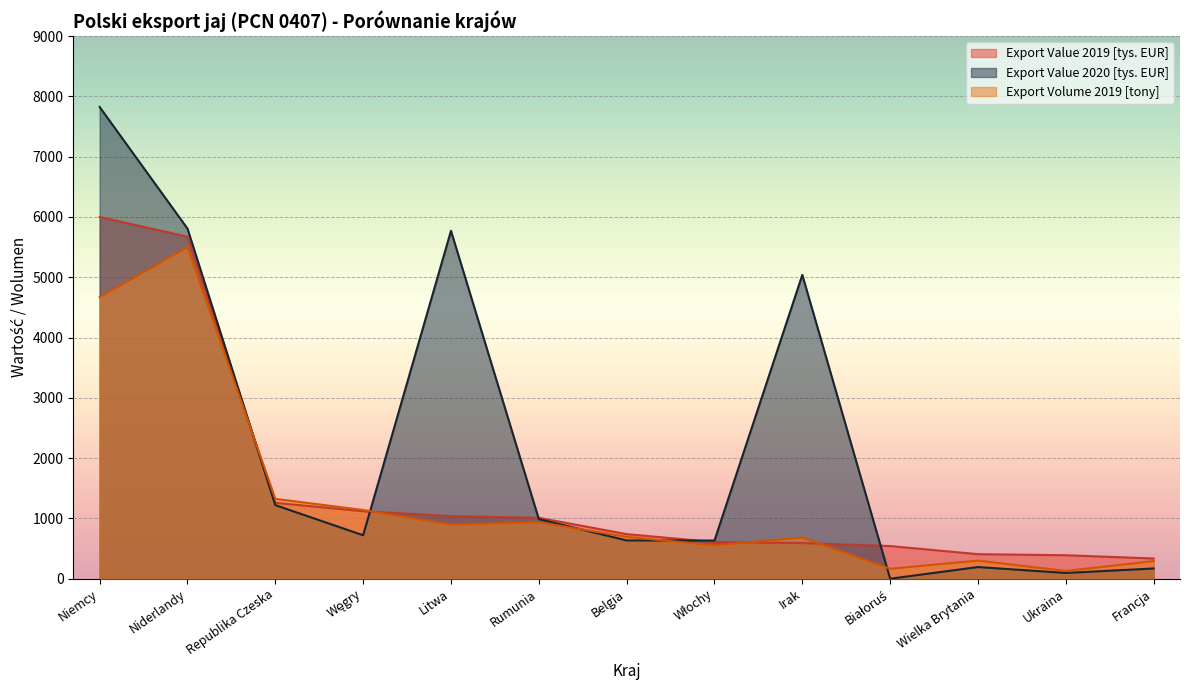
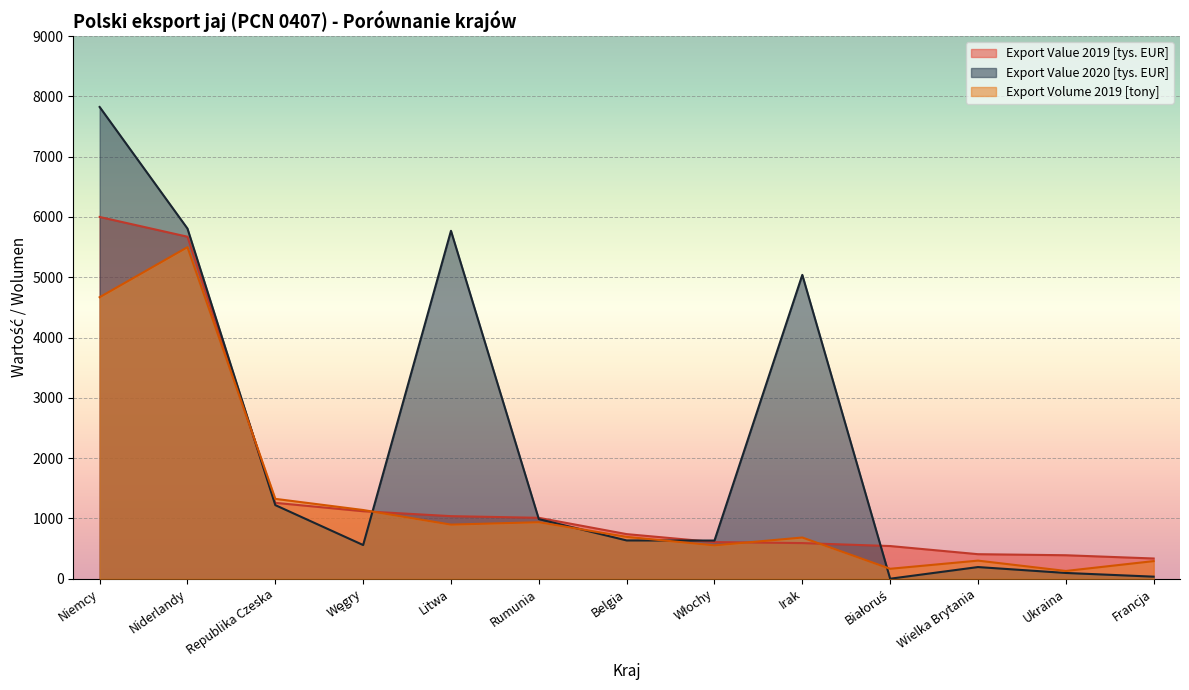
  {
    "Export Value 2020 [tys. EUR]": {
      "Niemcy": 7800,
      "Niderlandy": 5800,
-     "Węgry": 700,
+     "Węgry": 600,
      "Litwa": 5800,
      "Belgia": 600,
      "Irak": 5000,
      "Białoruś": 0,
      "Wielka Brytania": 200,
-     "Francja": 200
+     "Francja": 0
    }
  }
